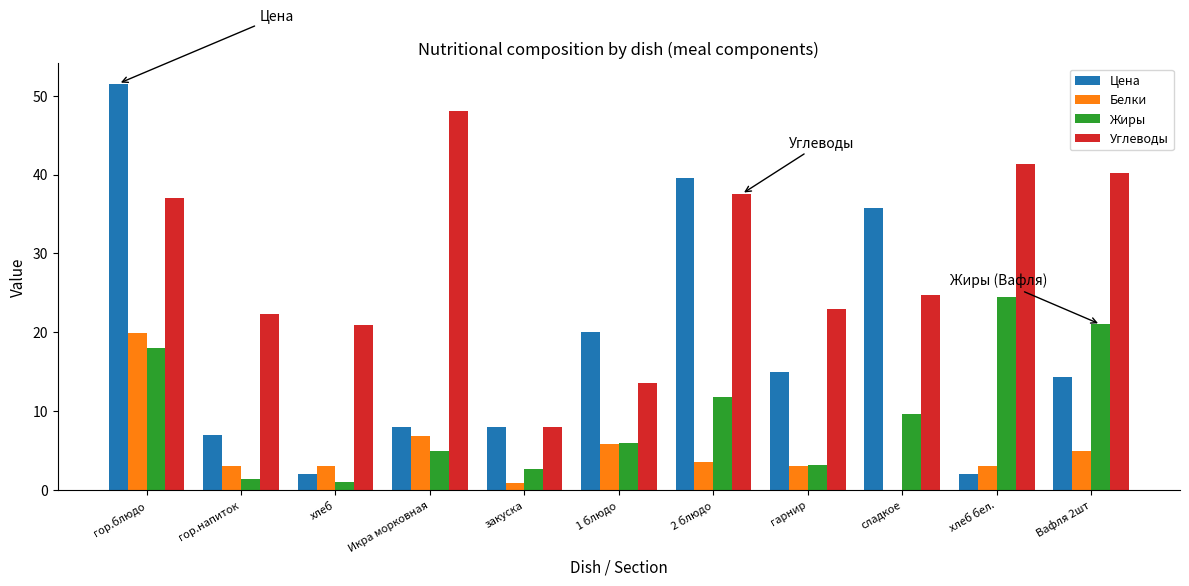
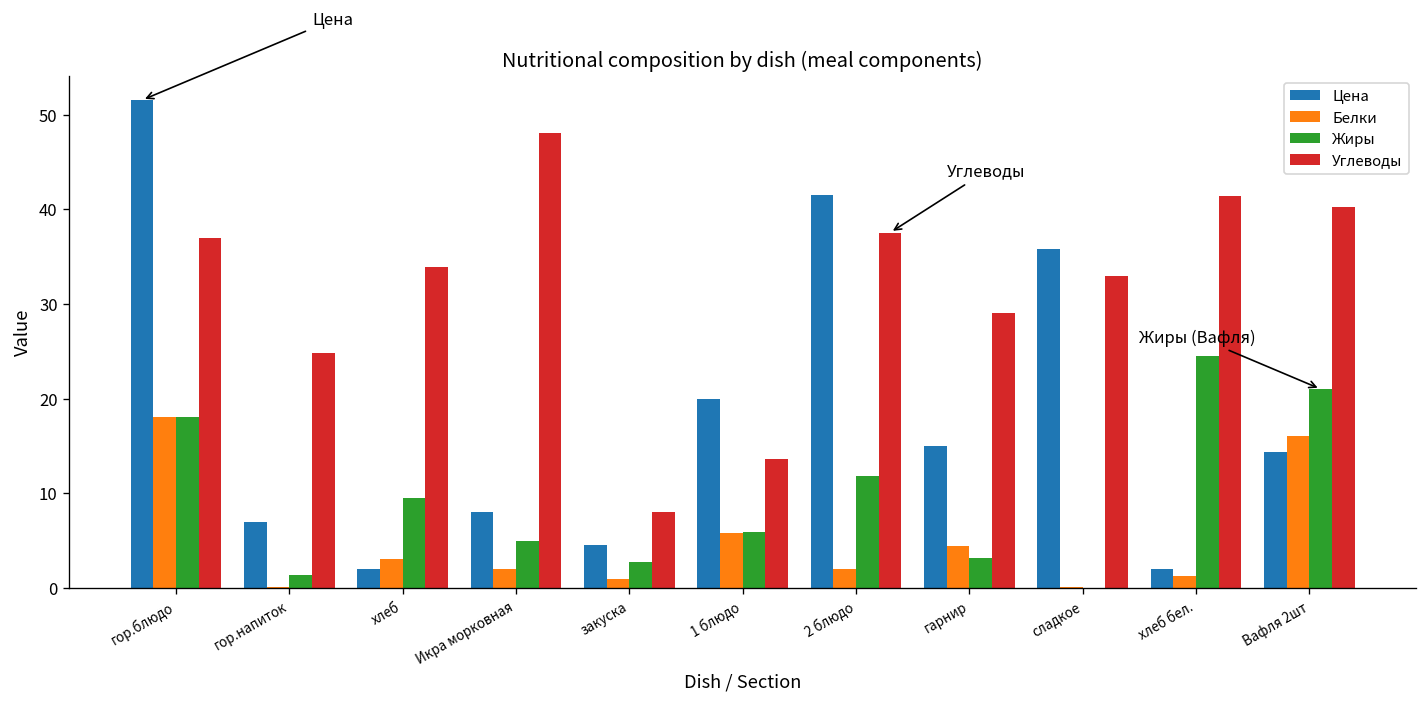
  {
    "Цена": {
      "гор.блюдо": 52,
      "гор.напиток": 7,
      "хлеб": 2,
      "Икра морковная": 8,
-     "закуска": 8,
+     "закуска": 5,
      "1 блюдо": 20,
-     "2 блюдо": 40,
+     "2 блюдо": 42,
      "гарнир": 15,
      "сладкое": 36,
      "хлеб бел.": 2,
      "Вафля 2шт": 14
    },
    "Белки": {
-     "гор.блюдо": 20,
-     "гор.напиток": 3,
+     "гор.блюдо": 18,
+     "гор.напиток": 0,
      "хлеб": 3,
-     "Икра морковная": 7,
+     "Икра морковная": 2,
      "закуска": 1,
      "1 блюдо": 6,
-     "2 блюдо": 4,
-     "гарнир": 3,
-     "хлеб бел.": 3,
-     "Вафля 2шт": 5
+     "2 блюдо": 2,
+     "гарнир": 4,
+     "хлеб бел.": 1,
+     "Вафля 2шт": 16
    },
    "Жиры": {
      "гор.блюдо": 18,
      "гор.напиток": 1,
-     "хлеб": 1,
+     "хлеб": 9,
      "Икра морковная": 5,
      "закуска": 3,
      "1 блюдо": 6,
      "2 блюдо": 12,
      "гарнир": 3,
-     "сладкое": 10,
+     "сладкое": 0,
      "хлеб бел.": 24,
      "Вафля 2шт": 21
    },
    "Углеводы": {
      "гор.блюдо": 37,
-     "гор.напиток": 22,
-     "хлеб": 21,
+     "гор.напиток": 25,
+     "хлеб": 34,
      "Икра морковная": 48,
      "закуска": 8,
      "1 блюдо": 14,
      "2 блюдо": 38,
-     "гарнир": 23,
-     "сладкое": 25,
+     "гарнир": 29,
+     "сладкое": 33,
      "хлеб бел.": 41,
      "Вафля 2шт": 40
    }
  }
